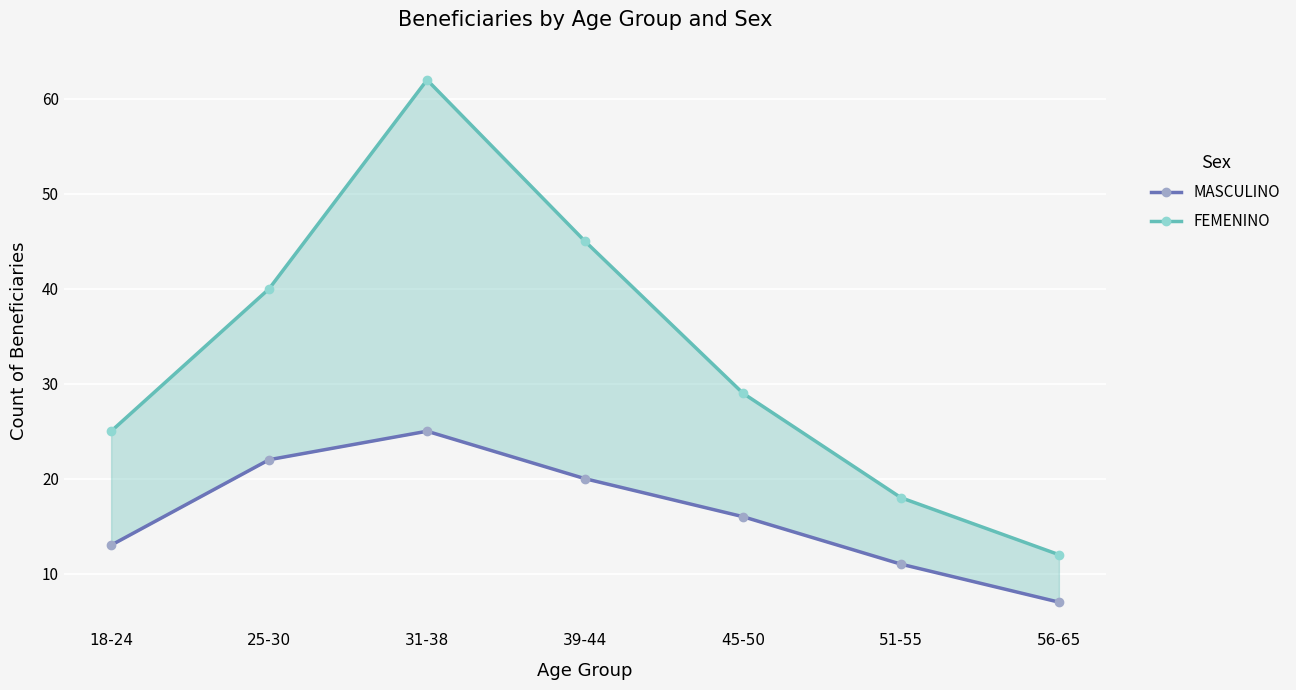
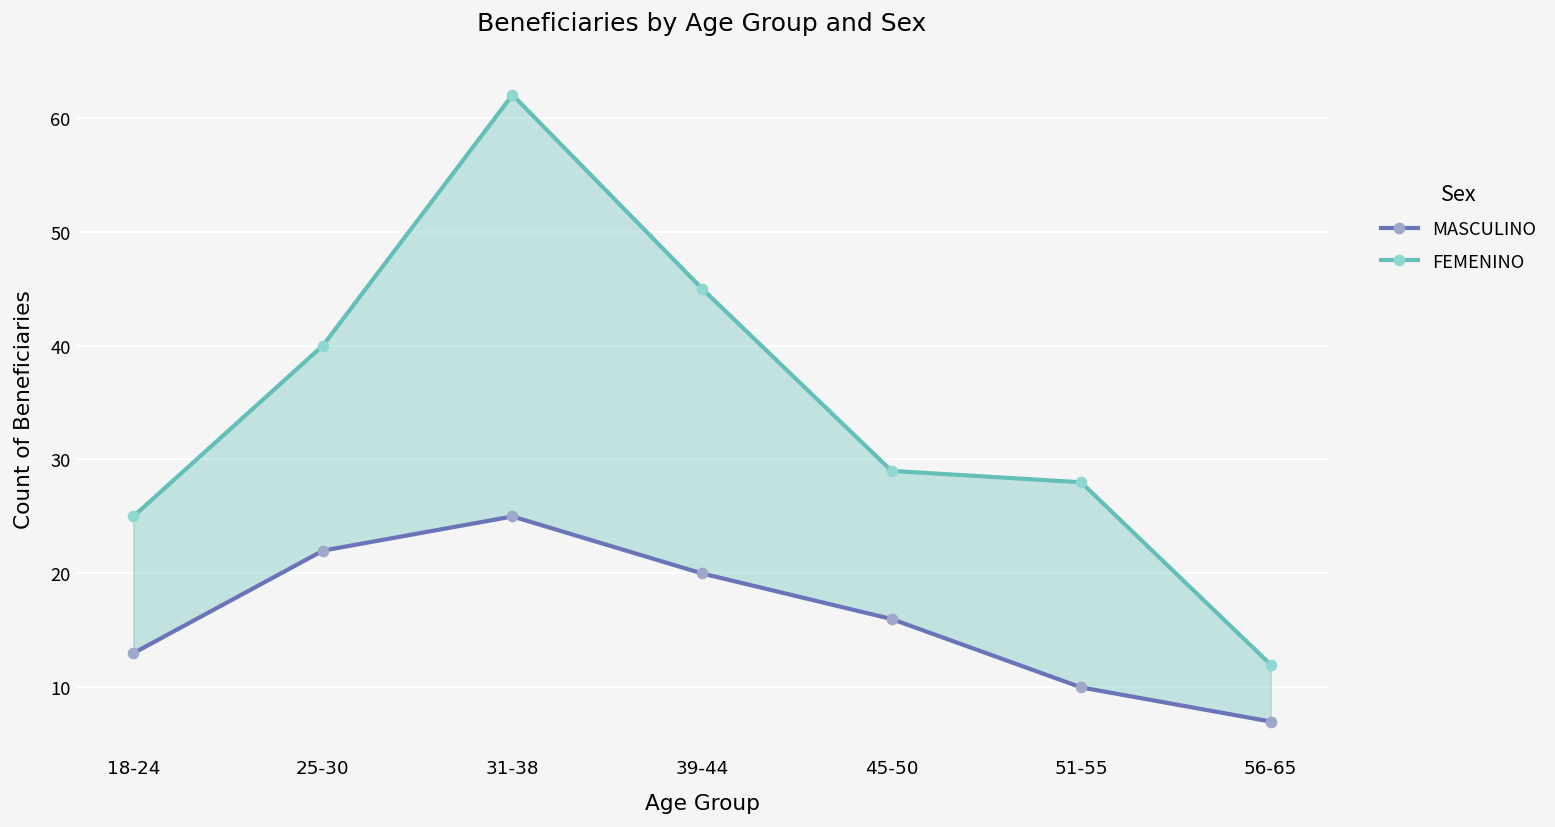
  {
    "MASCULINO": {
      "18-24": 13,
      "25-30": 22,
      "31-38": 25,
      "39-44": 20,
      "45-50": 16,
-     "51-55": 11,
+     "51-55": 10,
      "56-65": 7
    },
    "FEMENINO": {
      "18-24": 25,
      "25-30": 40,
      "31-38": 62,
      "39-44": 45,
      "45-50": 29,
-     "51-55": 18,
+     "51-55": 28,
      "56-65": 12
    }
  }
